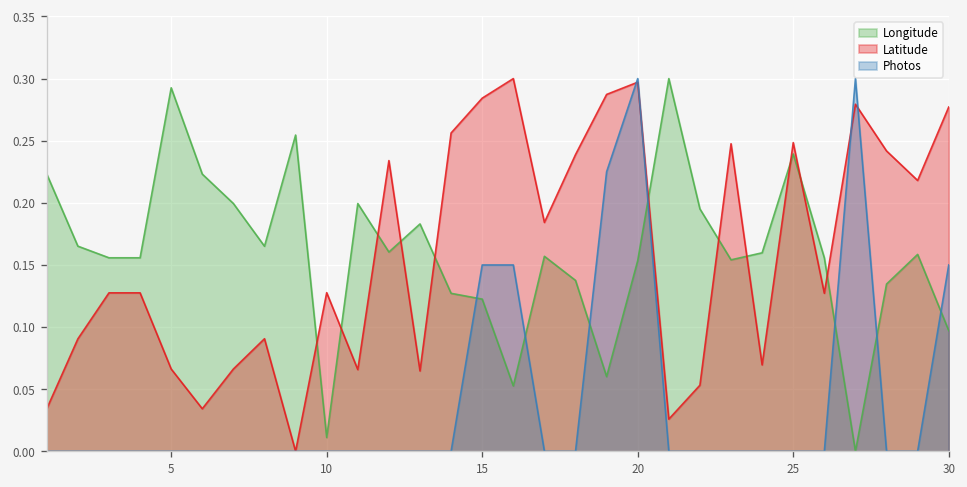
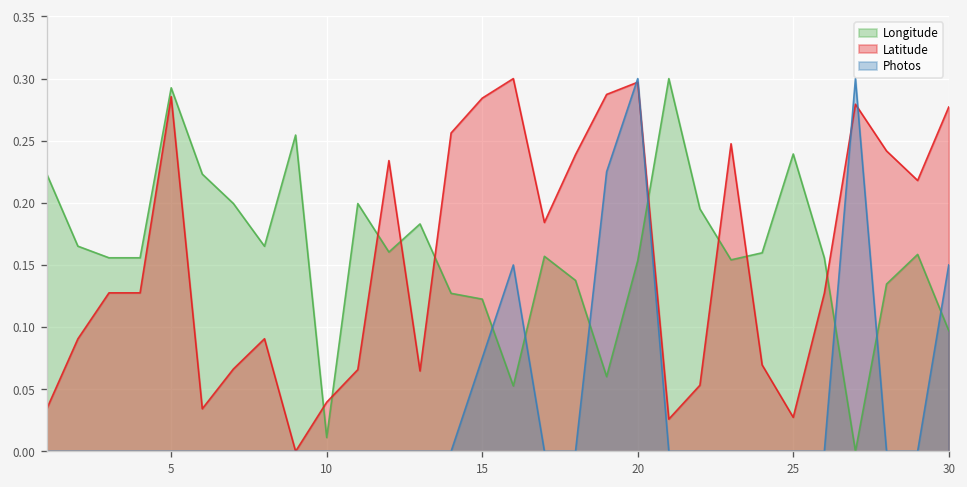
  {
    "Longitude": {
      "5": 0.293,
      "10": 0.011,
      "15": 0.123,
      "20": 0.154,
      "25": 0.239,
      "30": 0.097
    },
    "Latitude": {
-     "5": 0.066,
-     "10": 0.128,
+     "5": 0.285,
+     "10": 0.040,
      "15": 0.284,
      "20": 0.297,
-     "25": 0.248,
+     "25": 0.027,
      "30": 0.277
    },
    "Photos": {
      "5": 0.000,
      "10": 0.000,
-     "15": 0.150,
+     "15": 0.075,
      "20": 0.300,
      "25": 0.000,
      "30": 0.150
    }
  }
